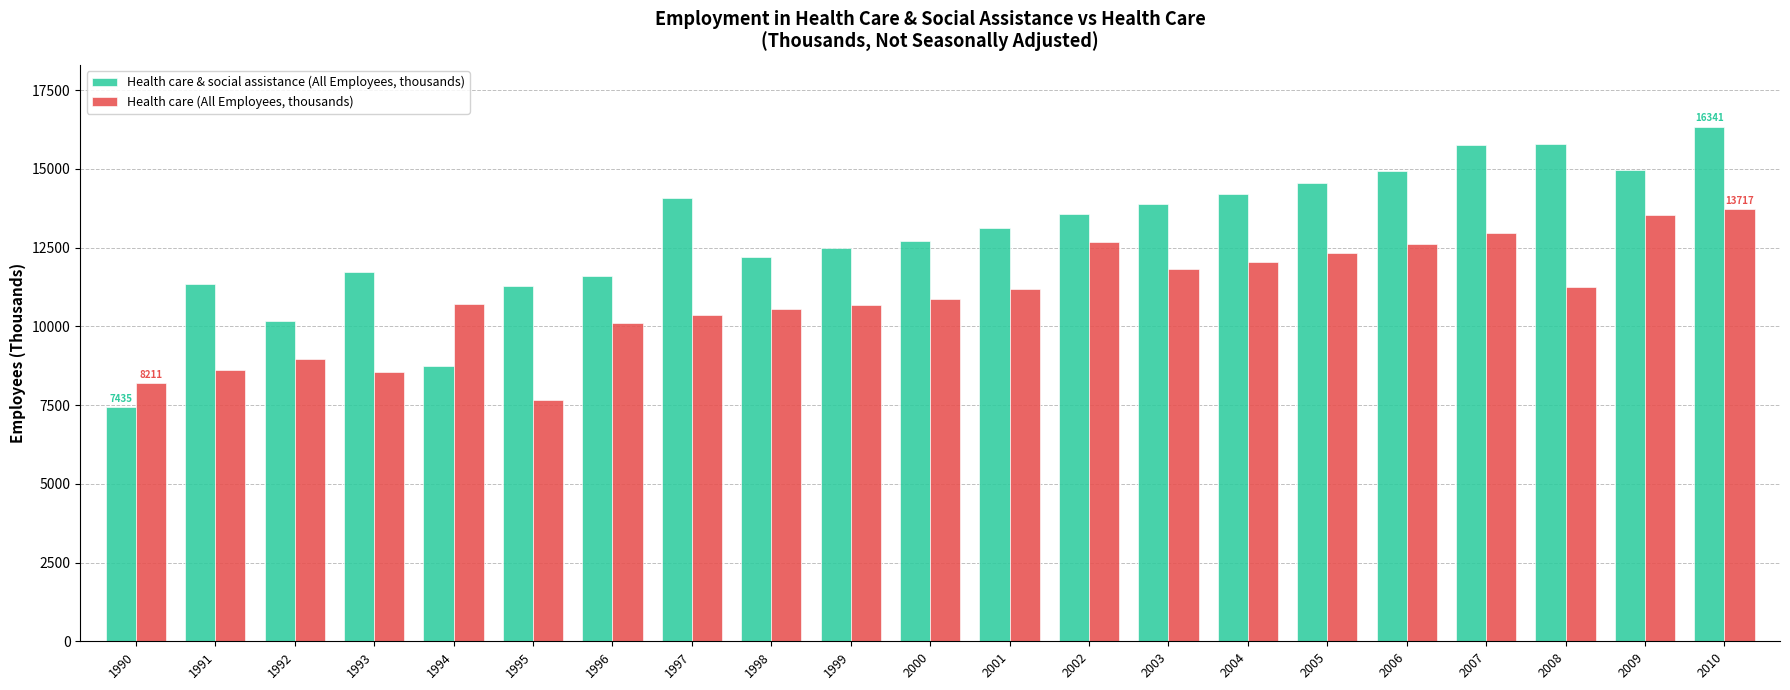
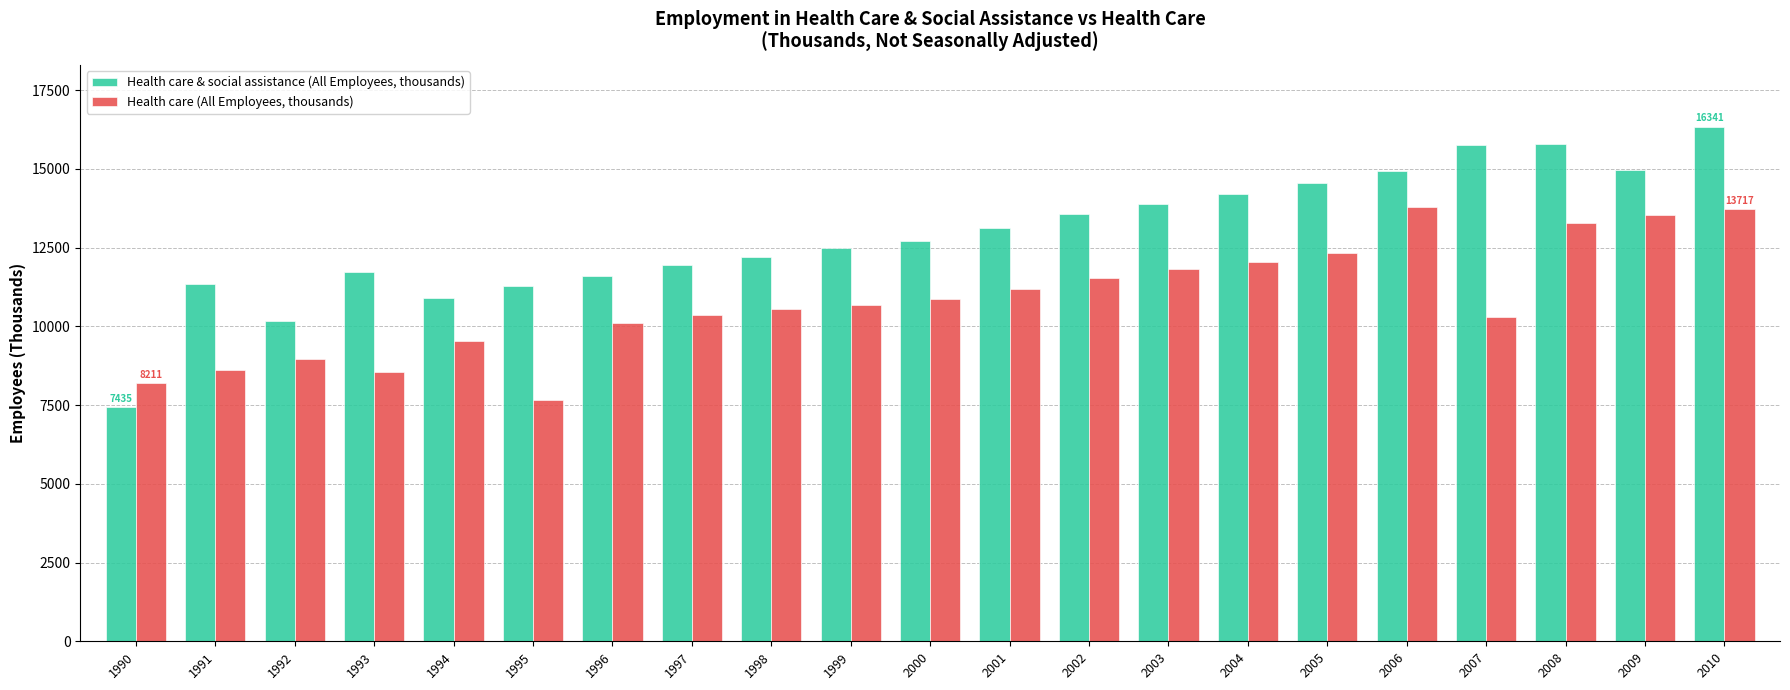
  {
    "Health care & social assistance (All Employees, thousands)": {
      "1991": 11300,
      "1992": 10200,
      "1993": 11700,
-     "1994": 8800,
+     "1994": 10900,
      "1995": 11300,
      "1996": 11600,
-     "1997": 14100,
+     "1997": 11900,
      "1998": 12200,
      "1999": 12500,
      "2000": 12700,
      "2001": 13100,
      "2002": 13600,
      "2003": 13900,
      "2004": 14200,
      "2005": 14500,
      "2006": 14900,
      "2007": 15800,
      "2008": 15800,
      "2009": 15000
    },
    "Health care (All Employees, thousands)": {
      "1991": 8600,
      "1992": 9000,
      "1993": 8500,
-     "1994": 10700,
+     "1994": 9500,
      "1995": 7700,
      "1996": 10100,
      "1997": 10400,
      "1998": 10500,
      "1999": 10700,
      "2000": 10900,
      "2001": 11200,
-     "2002": 12700,
+     "2002": 11500,
      "2003": 11800,
      "2004": 12100,
      "2005": 12300,
-     "2006": 12600,
-     "2007": 12900,
-     "2008": 11200,
+     "2006": 13800,
+     "2007": 10300,
+     "2008": 13300,
      "2009": 13500
    }
  }
